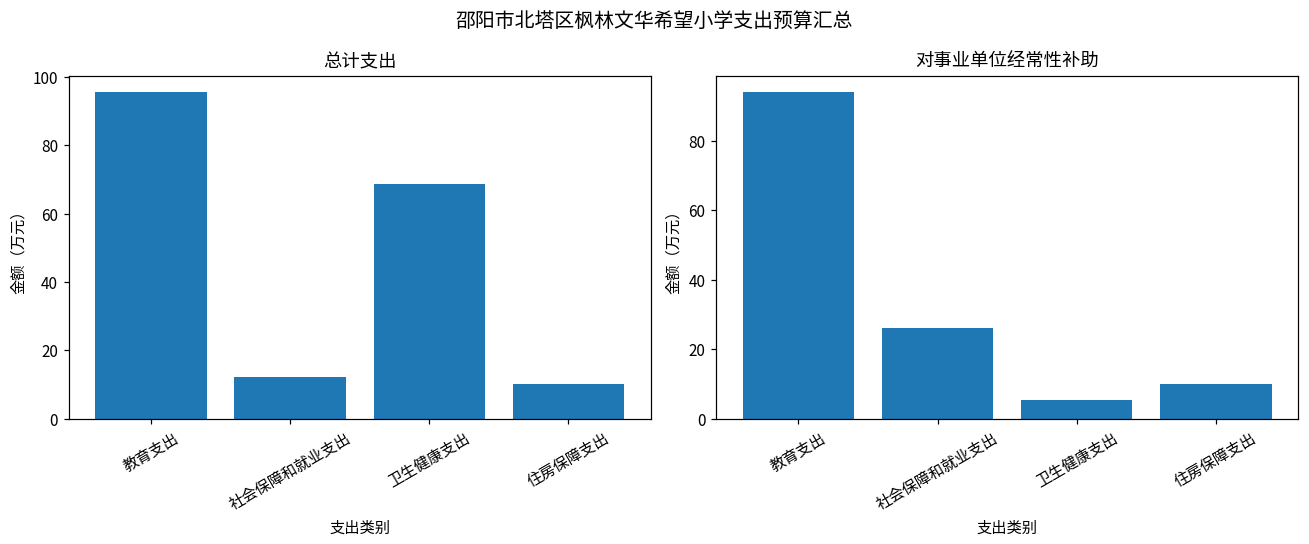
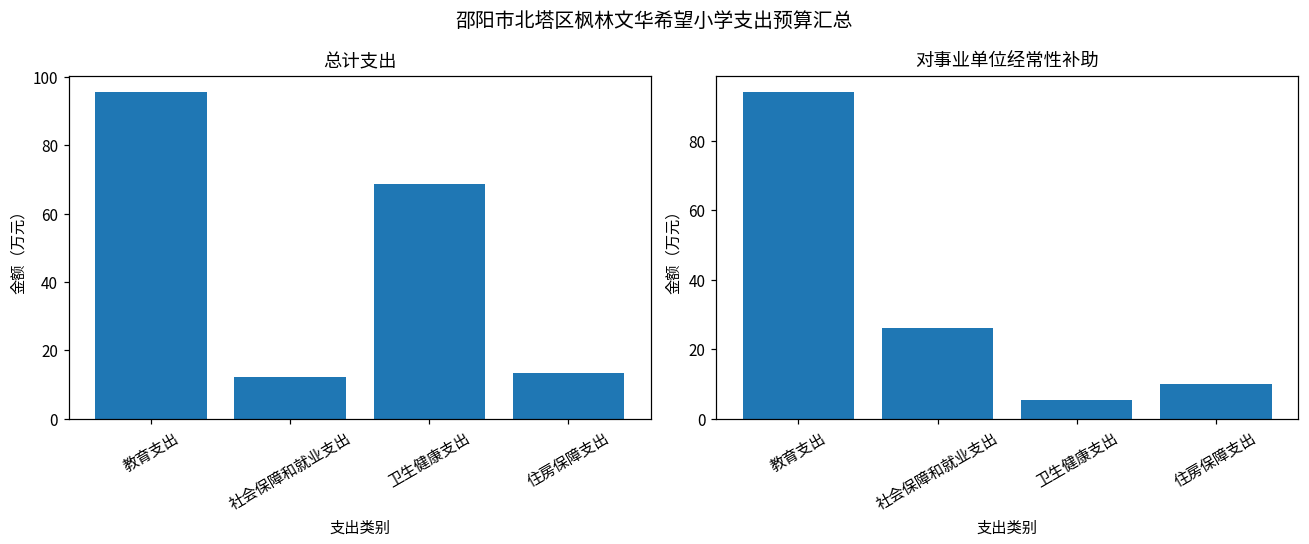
  {
    "总计支出": {
      "教育支出": 96,
      "社会保障和就业支出": 12,
      "卫生健康支出": 69,
-     "住房保障支出": 10
+     "住房保障支出": 14
    },
    "对事业单位经常性补助": {
      "教育支出": 94,
      "社会保障和就业支出": 26,
      "卫生健康支出": 6,
      "住房保障支出": 10
    }
  }
